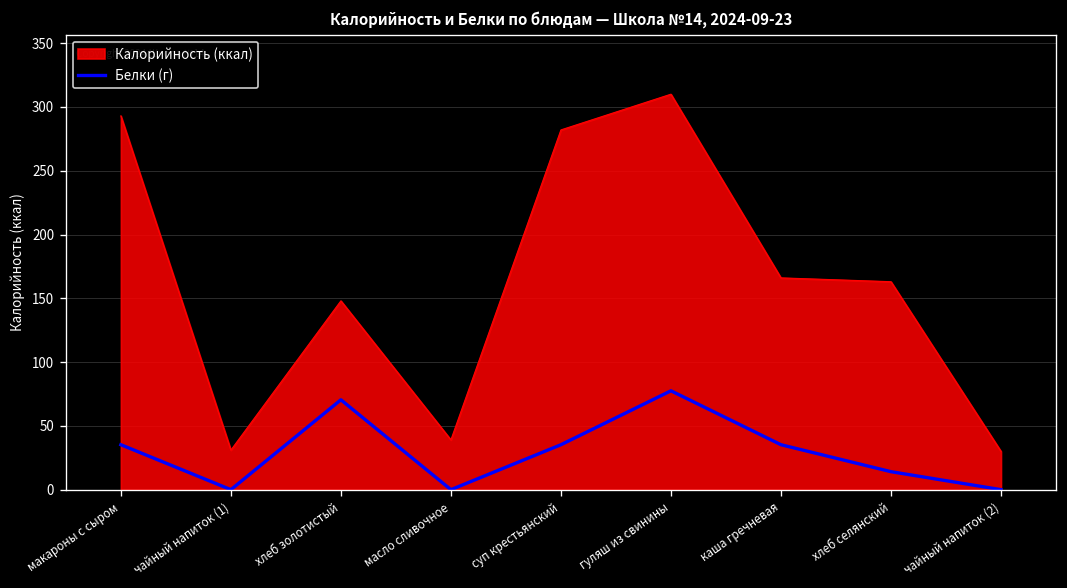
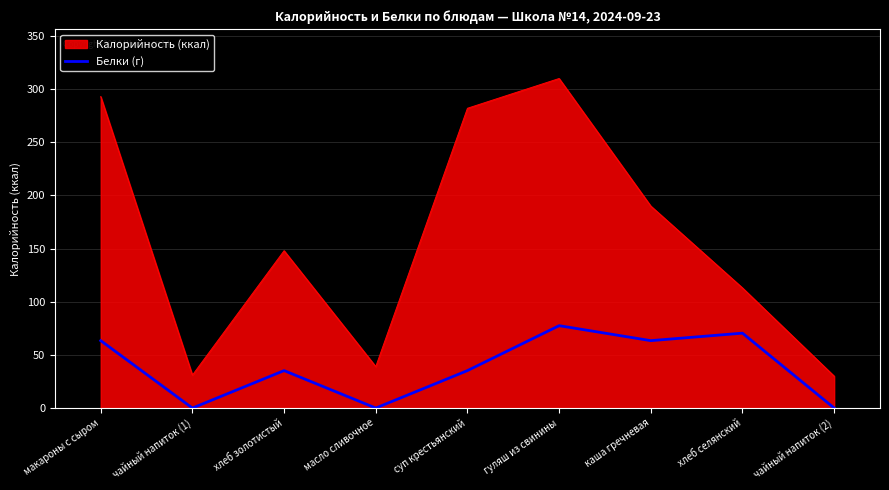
  {
    "Калорийность (ккал)": {
      "макароны с сыром": 293,
      "чайный напиток (1)": 31,
      "хлеб золотистый": 148,
      "масло сливочное": 39,
      "суп крестьянский": 282,
      "гуляш из свинины": 310,
-     "каша гречневая": 166,
-     "хлеб селянский": 163,
+     "каша гречневая": 190,
+     "хлеб селянский": 113,
      "чайный напиток (2)": 30
    },
    "Белки (г)": {
-     "макароны с сыром": 35,
+     "макароны с сыром": 63,
      "чайный напиток (1)": 0,
-     "хлеб золотистый": 70,
+     "хлеб золотистый": 35,
      "масло сливочное": 0,
      "суп крестьянский": 35,
      "гуляш из свинины": 78,
-     "каша гречневая": 35,
-     "хлеб селянский": 14,
+     "каша гречневая": 63,
+     "хлеб селянский": 70,
      "чайный напиток (2)": 0
    }
  }
